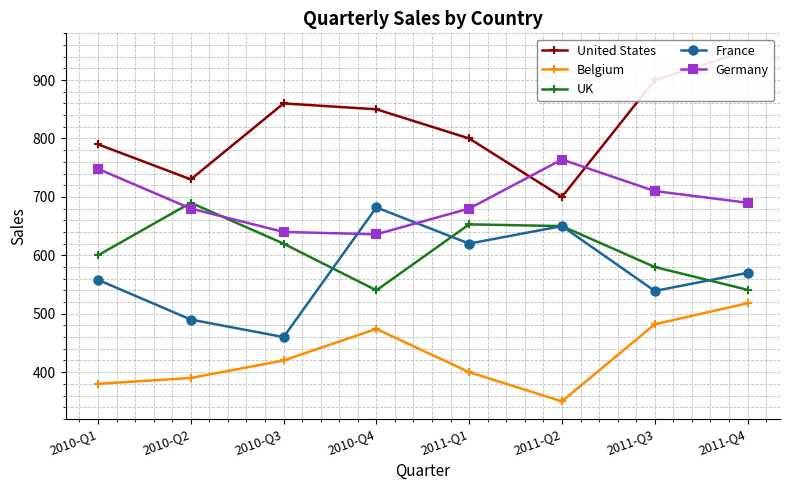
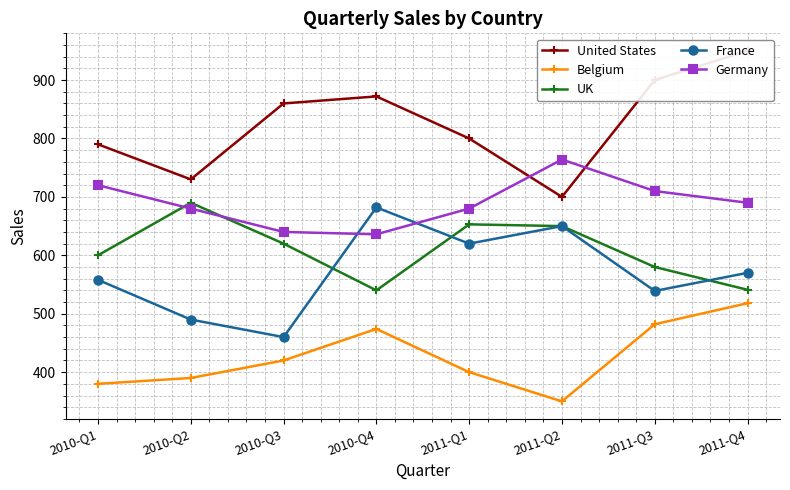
  {
    "United States": {
      "2010-Q1": 790,
      "2010-Q2": 730,
      "2010-Q3": 860,
-     "2010-Q4": 850,
+     "2010-Q4": 870,
      "2011-Q1": 800,
      "2011-Q2": 700
    },
    "Belgium": {
      "2010-Q1": 380,
      "2010-Q2": 390,
      "2010-Q3": 420,
      "2010-Q4": 470,
      "2011-Q1": 400,
      "2011-Q2": 350,
      "2011-Q3": 480,
      "2011-Q4": 520
    },
    "UK": {
      "2010-Q1": 600,
      "2010-Q2": 690,
      "2010-Q3": 620,
      "2010-Q4": 540,
      "2011-Q1": 650,
      "2011-Q3": 580,
      "2011-Q4": 540
    },
    "France": {
      "2010-Q1": 560,
      "2010-Q2": 490,
      "2010-Q3": 460,
      "2010-Q4": 680,
      "2011-Q1": 620,
      "2011-Q3": 540,
      "2011-Q4": 570
    },
    "Germany": {
-     "2010-Q1": 750,
+     "2010-Q1": 720,
      "2010-Q2": 680,
      "2010-Q3": 640,
      "2010-Q4": 640,
      "2011-Q1": 680,
      "2011-Q2": 760,
      "2011-Q3": 710,
      "2011-Q4": 690
    }
  }
